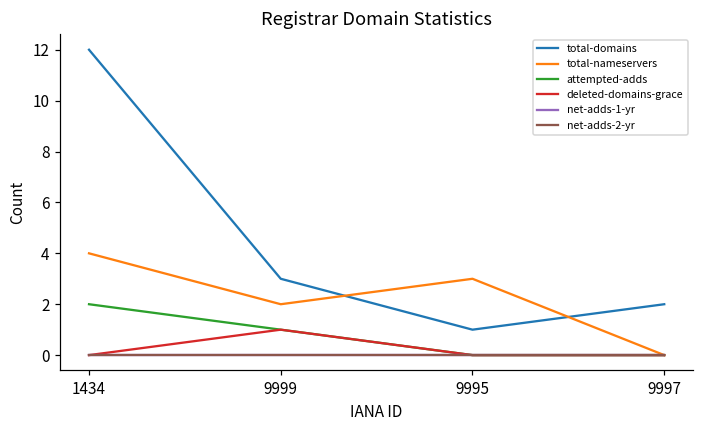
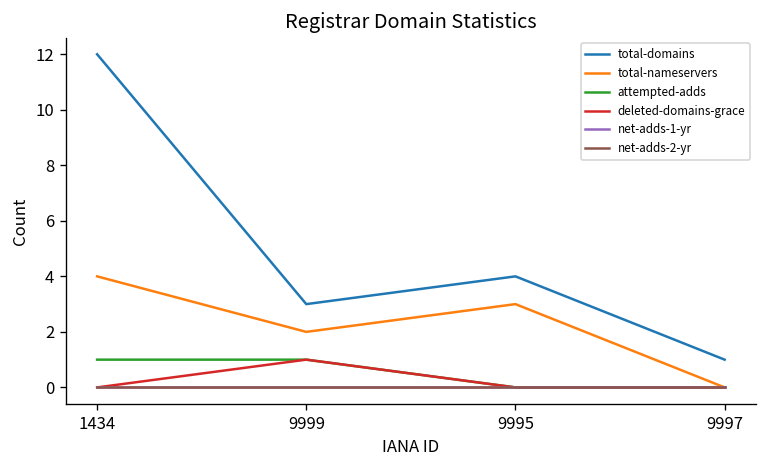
  {
    "total-domains": {
      "1434": 12,
      "9999": 3,
-     "9995": 1,
-     "9997": 2
+     "9995": 4,
+     "9997": 1
    },
    "total-nameservers": {
      "1434": 4,
      "9999": 2,
      "9995": 3
    },
    "attempted-adds": {
-     "1434": 2
+     "1434": 1
    },
    "net-adds-2-yr": {
      "9999": 0
    }
  }
